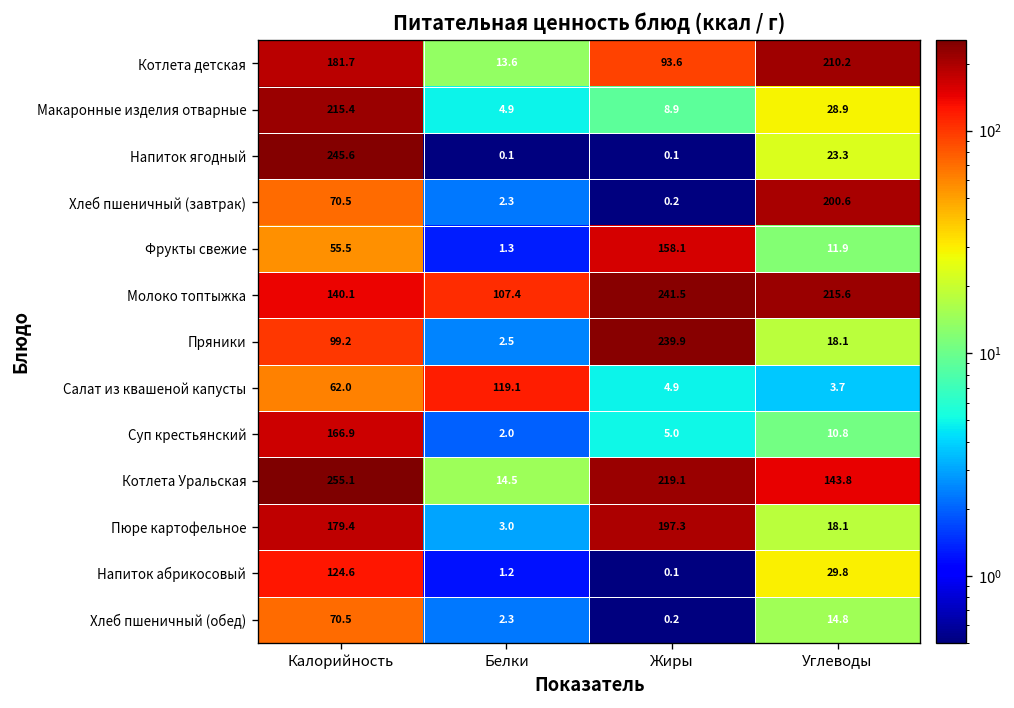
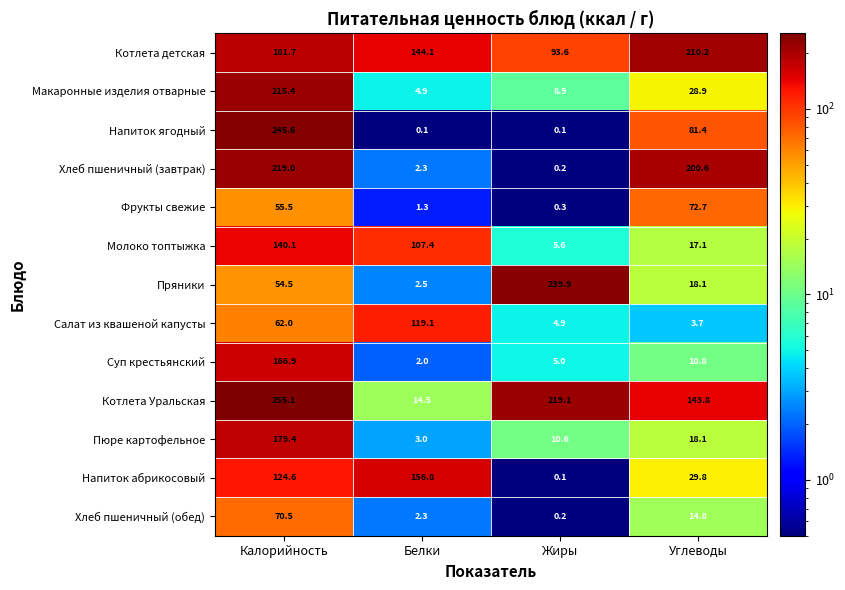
  {
    "Котлета детская": {
      "Калорийность": 181.7,
-     "Белки": 13.6,
+     "Белки": 144.1,
      "Жиры": 93.6,
      "Углеводы": 210.2
    },
    "Макаронные изделия отварные": {
      "Калорийность": 215.4,
      "Белки": 4.9,
      "Жиры": 8.9,
      "Углеводы": 28.9
    },
    "Напиток ягодный": {
      "Калорийность": 245.6,
      "Белки": 0.1,
      "Жиры": 0.1,
-     "Углеводы": 23.3
+     "Углеводы": 81.4
    },
    "Хлеб пшеничный (завтрак)": {
-     "Калорийность": 70.5,
+     "Калорийность": 219.0,
      "Белки": 2.3,
      "Жиры": 0.2,
      "Углеводы": 200.6
    },
    "Фрукты свежие": {
      "Калорийность": 55.5,
      "Белки": 1.3,
-     "Жиры": 158.1,
-     "Углеводы": 11.9
+     "Жиры": 0.3,
+     "Углеводы": 72.7
    },
    "Молоко топтыжка": {
      "Калорийность": 140.1,
      "Белки": 107.4,
-     "Жиры": 241.5,
-     "Углеводы": 215.6
+     "Жиры": 5.6,
+     "Углеводы": 17.1
    },
    "Пряники": {
-     "Калорийность": 99.2,
+     "Калорийность": 54.5,
      "Белки": 2.5,
      "Жиры": 239.9,
      "Углеводы": 18.1
    },
    "Салат из квашеной капусты": {
      "Калорийность": 62.0,
      "Белки": 119.1,
      "Жиры": 4.9,
      "Углеводы": 3.7
    },
    "Суп крестьянский": {
      "Калорийность": 166.9,
      "Белки": 2.0,
      "Жиры": 5.0,
      "Углеводы": 10.8
    },
    "Котлета Уральская": {
      "Калорийность": 255.1,
      "Белки": 14.5,
      "Жиры": 219.1,
      "Углеводы": 143.8
    },
    "Пюре картофельное": {
      "Калорийность": 179.4,
      "Белки": 3.0,
-     "Жиры": 197.3,
+     "Жиры": 10.6,
      "Углеводы": 18.1
    },
    "Напиток абрикосовый": {
      "Калорийность": 124.6,
-     "Белки": 1.2,
+     "Белки": 156.8,
      "Жиры": 0.1,
      "Углеводы": 29.8
    },
    "Хлеб пшеничный (обед)": {
      "Калорийность": 70.5,
      "Белки": 2.3,
      "Жиры": 0.2,
      "Углеводы": 14.8
    }
  }
